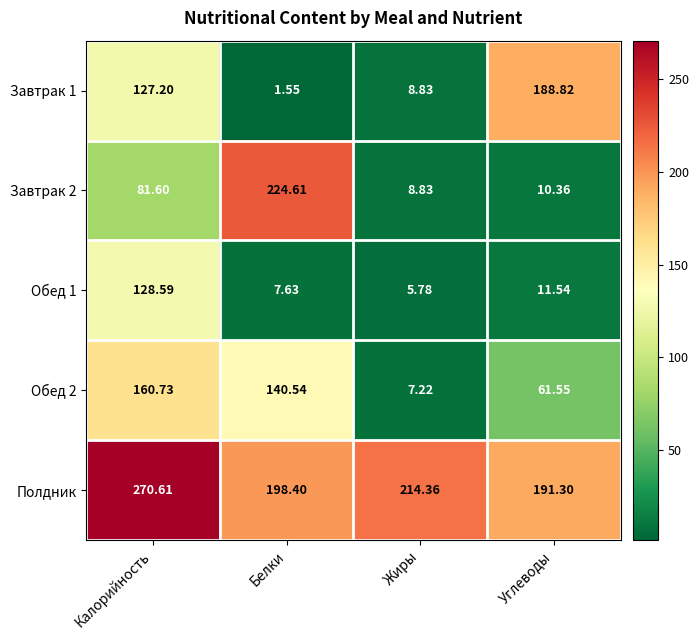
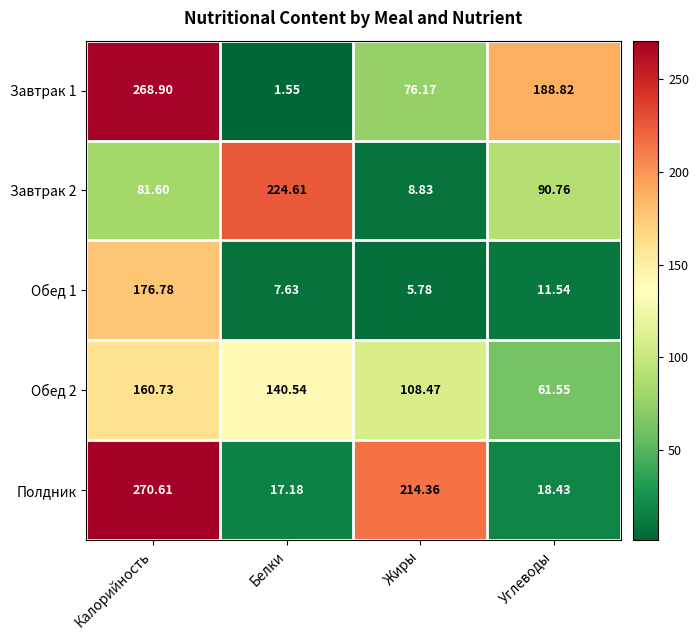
  {
    "Завтрак 1": {
-     "Калорийность": 127.20,
+     "Калорийность": 268.90,
      "Белки": 1.55,
-     "Жиры": 8.83,
+     "Жиры": 76.17,
      "Углеводы": 188.82
    },
    "Завтрак 2": {
      "Калорийность": 81.60,
      "Белки": 224.61,
      "Жиры": 8.83,
-     "Углеводы": 10.36
+     "Углеводы": 90.76
    },
    "Обед 1": {
-     "Калорийность": 128.59,
+     "Калорийность": 176.78,
      "Белки": 7.63,
      "Жиры": 5.78,
      "Углеводы": 11.54
    },
    "Обед 2": {
      "Калорийность": 160.73,
      "Белки": 140.54,
-     "Жиры": 7.22,
+     "Жиры": 108.47,
      "Углеводы": 61.55
    },
    "Полдник": {
      "Калорийность": 270.61,
-     "Белки": 198.40,
+     "Белки": 17.18,
      "Жиры": 214.36,
-     "Углеводы": 191.30
+     "Углеводы": 18.43
    }
  }
